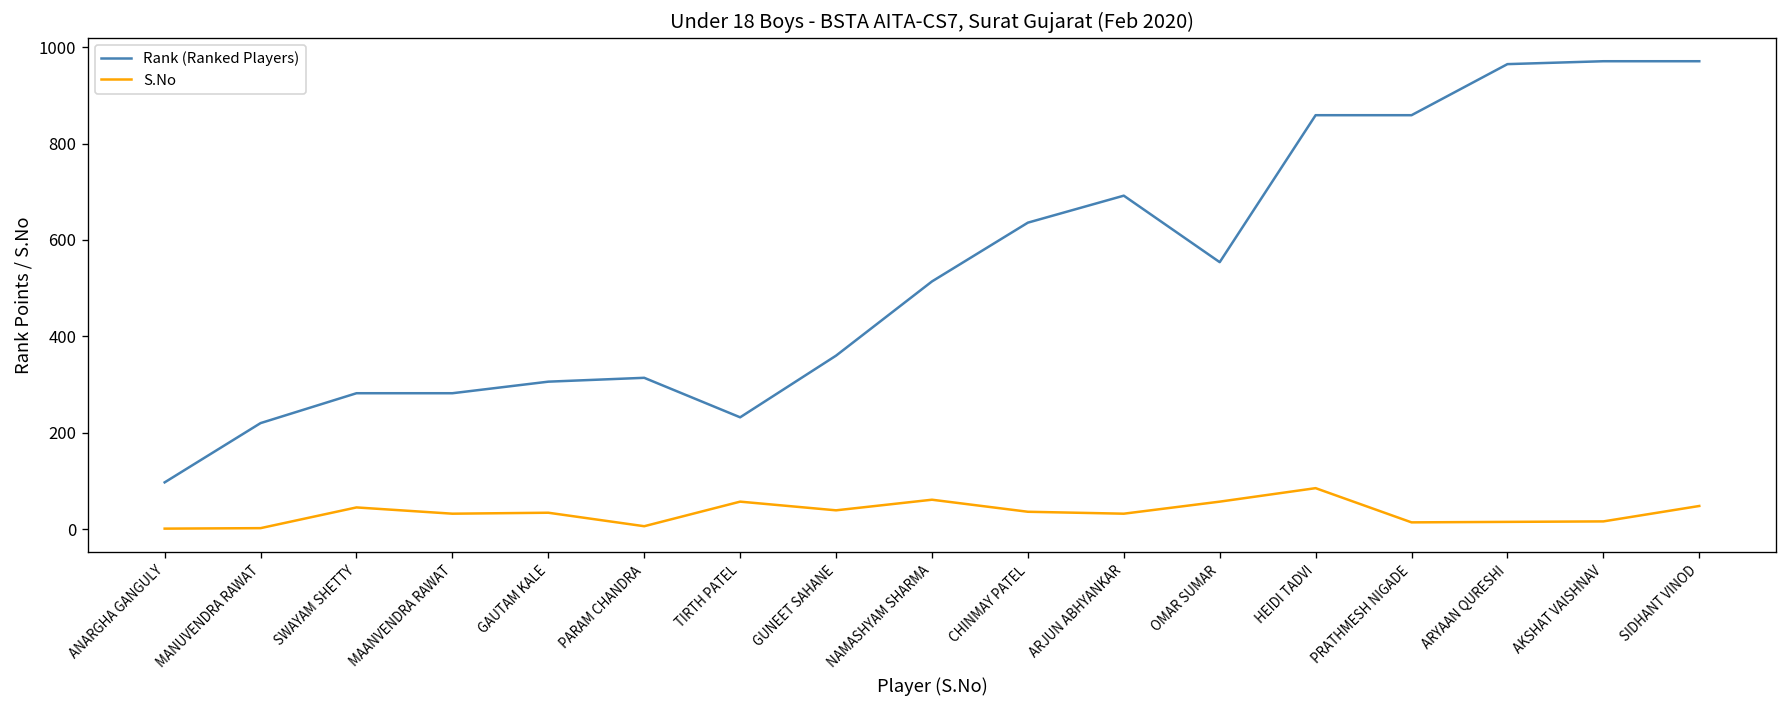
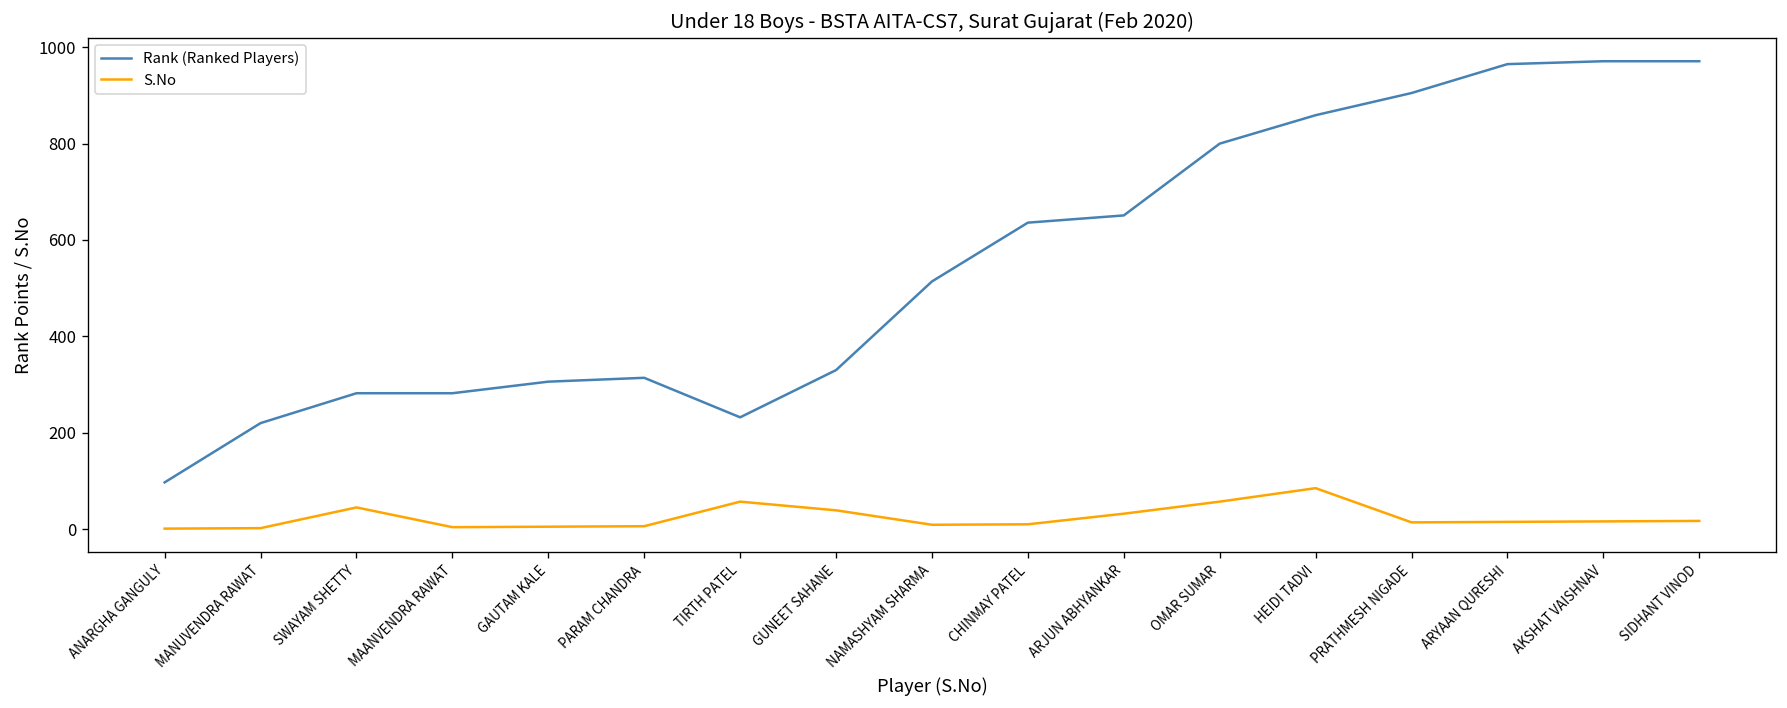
  {
    "Rank (Ranked Players)": {
      "ANARGHA GANGULY": 100,
      "MANUVENDRA RAWAT": 220,
      "SWAYAM SHETTY": 280,
      "MAANVENDRA RAWAT": 280,
      "GAUTAM KALE": 310,
      "PARAM CHANDRA": 310,
      "TIRTH PATEL": 230,
-     "GUNEET SAHANE": 360,
+     "GUNEET SAHANE": 330,
      "NAMASHYAM SHARMA": 510,
      "CHINMAY PATEL": 640,
-     "ARJUN ABHYANKAR": 690,
-     "OMAR SUMAR": 550,
+     "ARJUN ABHYANKAR": 650,
+     "OMAR SUMAR": 800,
      "HEIDI TADVI": 860,
-     "PRATHMESH NIGADE": 860,
+     "PRATHMESH NIGADE": 910,
      "ARYAAN QURESHI": 970,
      "AKSHAT VAISHNAV": 970,
      "SIDHANT VINOD": 970
    },
    "S.No": {
      "ANARGHA GANGULY": 0,
      "MANUVENDRA RAWAT": 0,
      "SWAYAM SHETTY": 50,
-     "MAANVENDRA RAWAT": 30,
-     "GAUTAM KALE": 30,
+     "MAANVENDRA RAWAT": 0,
+     "GAUTAM KALE": 10,
      "PARAM CHANDRA": 10,
      "TIRTH PATEL": 60,
      "GUNEET SAHANE": 40,
-     "NAMASHYAM SHARMA": 60,
-     "CHINMAY PATEL": 40,
+     "NAMASHYAM SHARMA": 10,
+     "CHINMAY PATEL": 10,
      "ARJUN ABHYANKAR": 30,
      "OMAR SUMAR": 60,
      "HEIDI TADVI": 90,
      "PRATHMESH NIGADE": 10,
      "ARYAAN QURESHI": 20,
      "AKSHAT VAISHNAV": 20,
-     "SIDHANT VINOD": 50
+     "SIDHANT VINOD": 20
    }
  }
